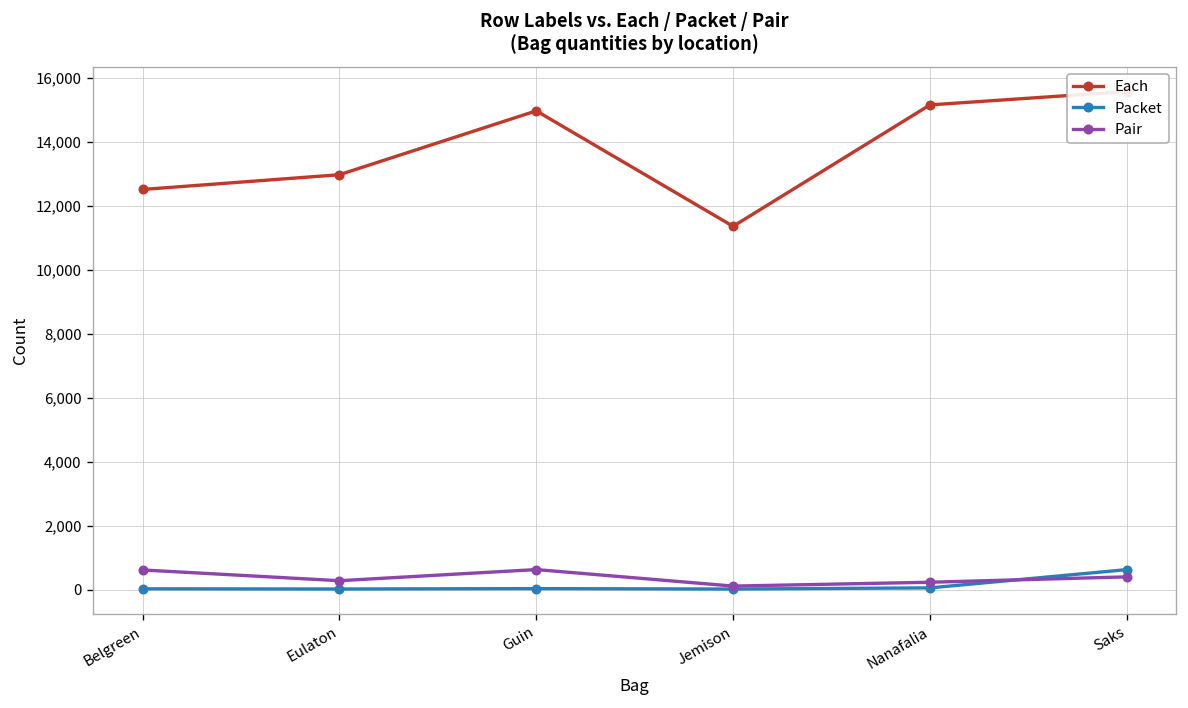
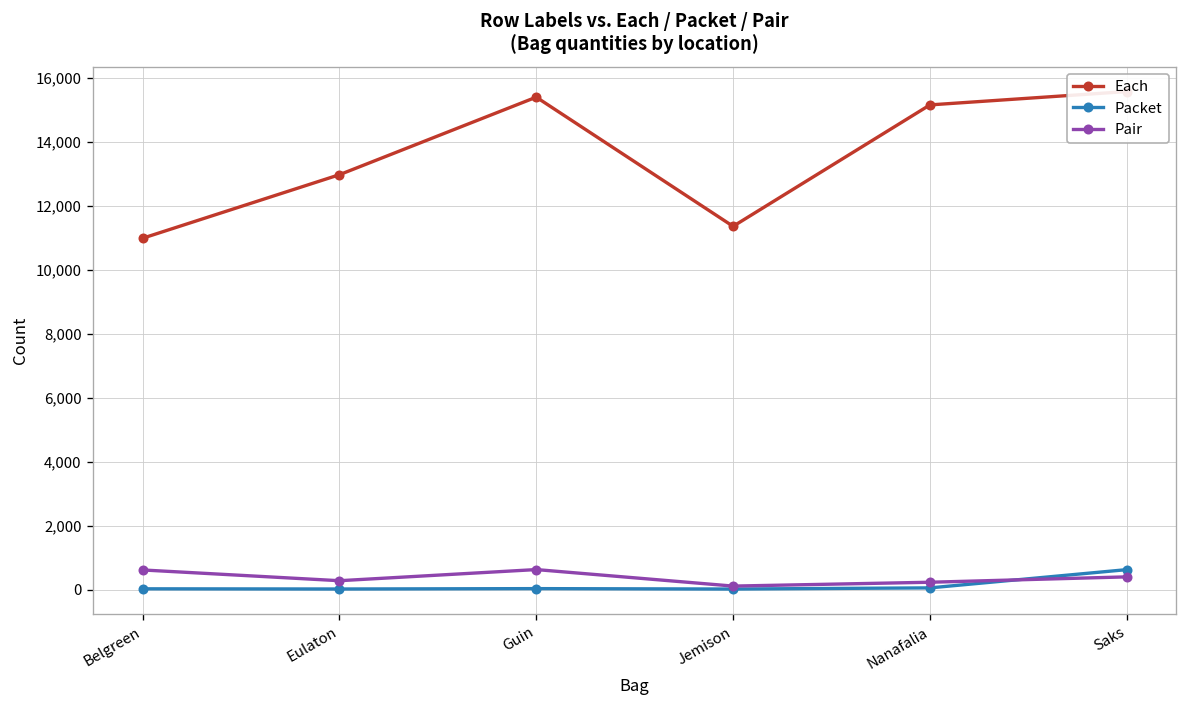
  {
    "Each": {
-     "Belgreen": "12,500",
+     "Belgreen": "11,000",
      "Eulaton": "13,000",
-     "Guin": "15,000",
+     "Guin": "15,400",
      "Jemison": "11,400",
      "Nanafalia": "15,200"
    },
    "Packet": {
      "Belgreen": "0",
      "Eulaton": "0",
      "Guin": "0",
      "Nanafalia": "100",
      "Saks": "600"
    },
    "Pair": {
      "Belgreen": "600",
      "Eulaton": "300",
      "Guin": "600",
      "Nanafalia": "200",
      "Saks": "400"
    }
  }
